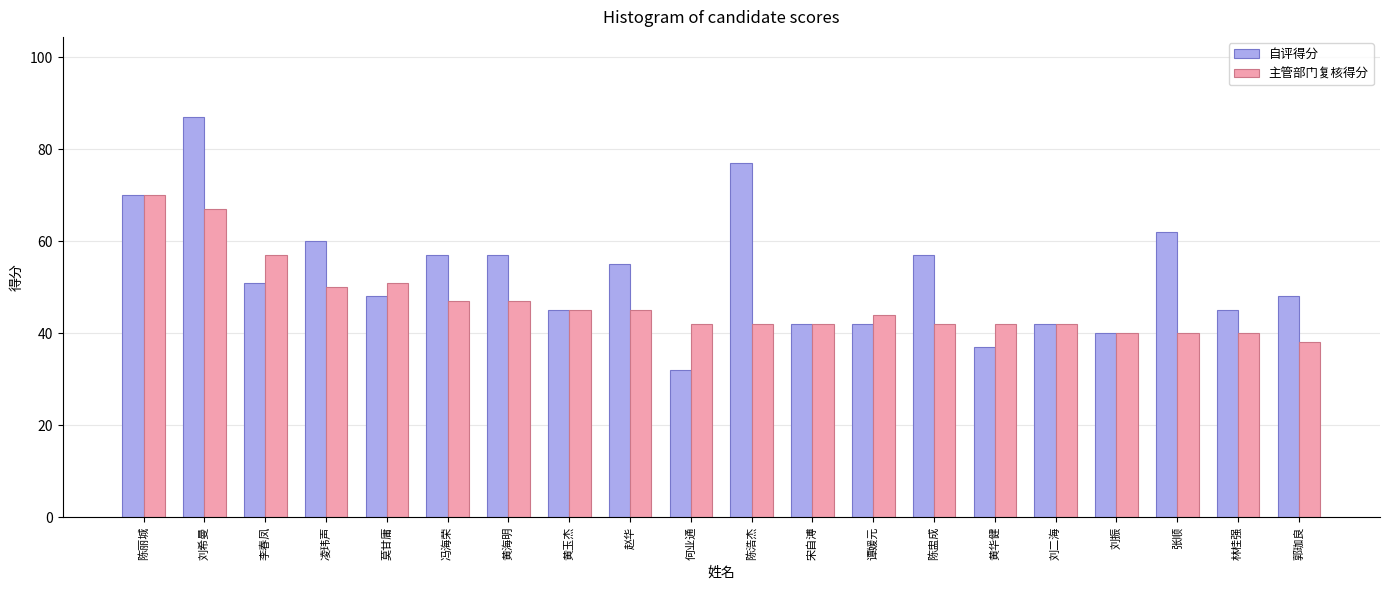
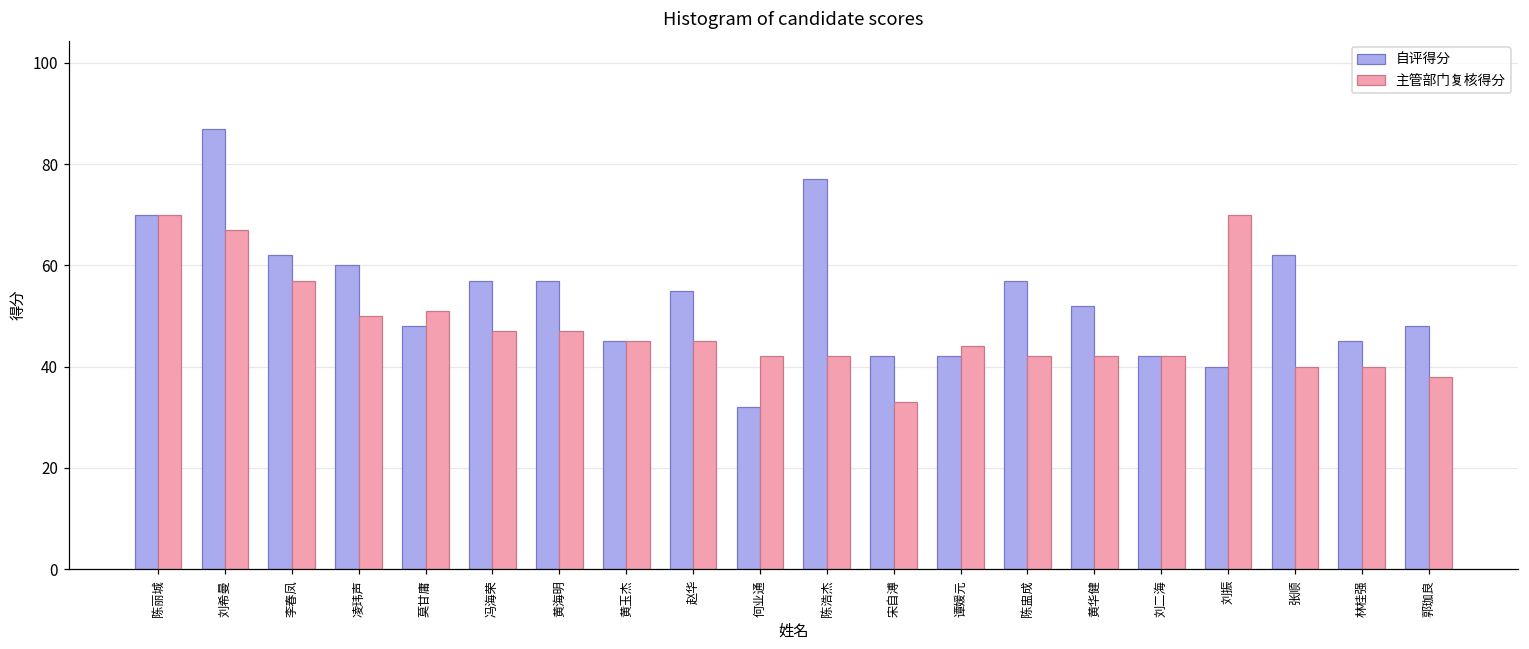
  {
    "自评得分": {
      "陈丽城": 70,
      "刘希曼": 87,
-     "李春凤": 51,
+     "李春凤": 62,
      "凌玮声": 60,
      "莫甘庸": 48,
      "冯海荣": 57,
      "黄海明": 57,
      "黄玉杰": 45,
      "赵华": 55,
      "何业通": 32,
      "陈浩杰": 77,
      "宋自溥": 42,
      "谭媛元": 42,
      "陈盅成": 57,
-     "黄华健": 37,
+     "黄华健": 52,
      "刘二海": 42,
      "刘振": 40,
      "张顺": 62,
      "林桂强": 45,
      "郭珈良": 48
    },
    "主管部门复核得分": {
      "陈丽城": 70,
      "刘希曼": 67,
      "李春凤": 57,
      "凌玮声": 50,
      "莫甘庸": 51,
      "冯海荣": 47,
      "黄海明": 47,
      "黄玉杰": 45,
      "赵华": 45,
      "何业通": 42,
      "陈浩杰": 42,
-     "宋自溥": 42,
+     "宋自溥": 33,
      "谭媛元": 44,
      "陈盅成": 42,
      "黄华健": 42,
      "刘二海": 42,
-     "刘振": 40,
+     "刘振": 70,
      "张顺": 40,
      "林桂强": 40,
      "郭珈良": 38
    }
  }
